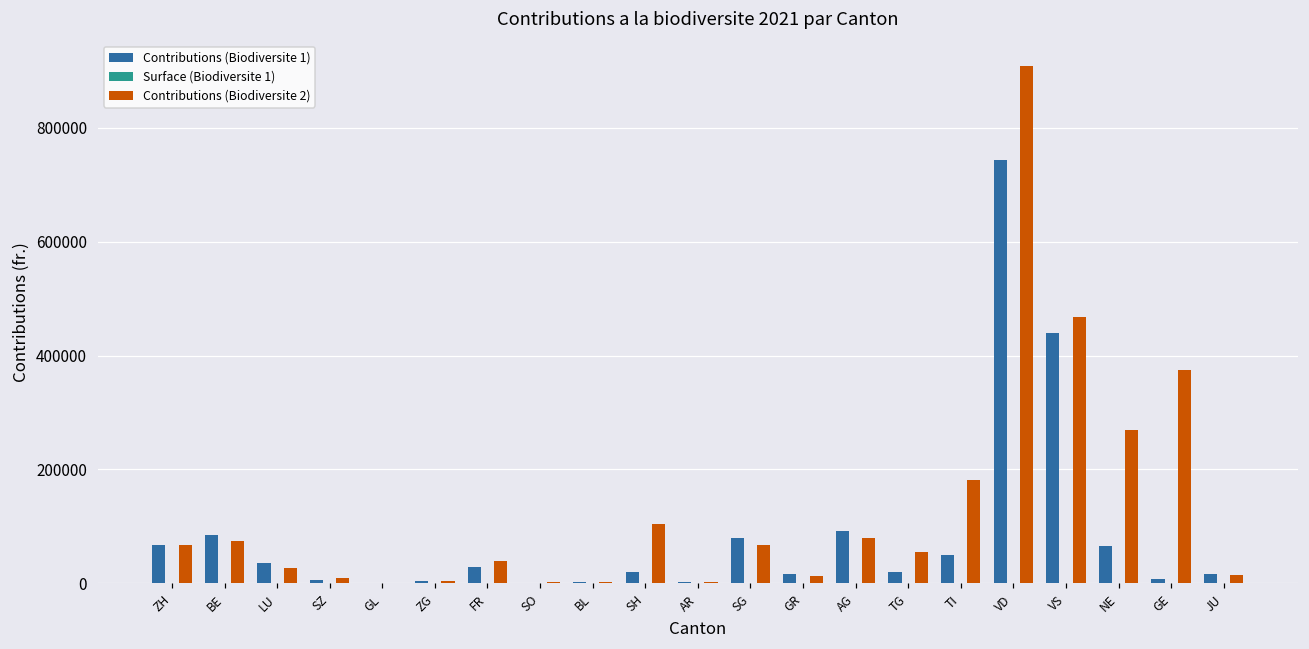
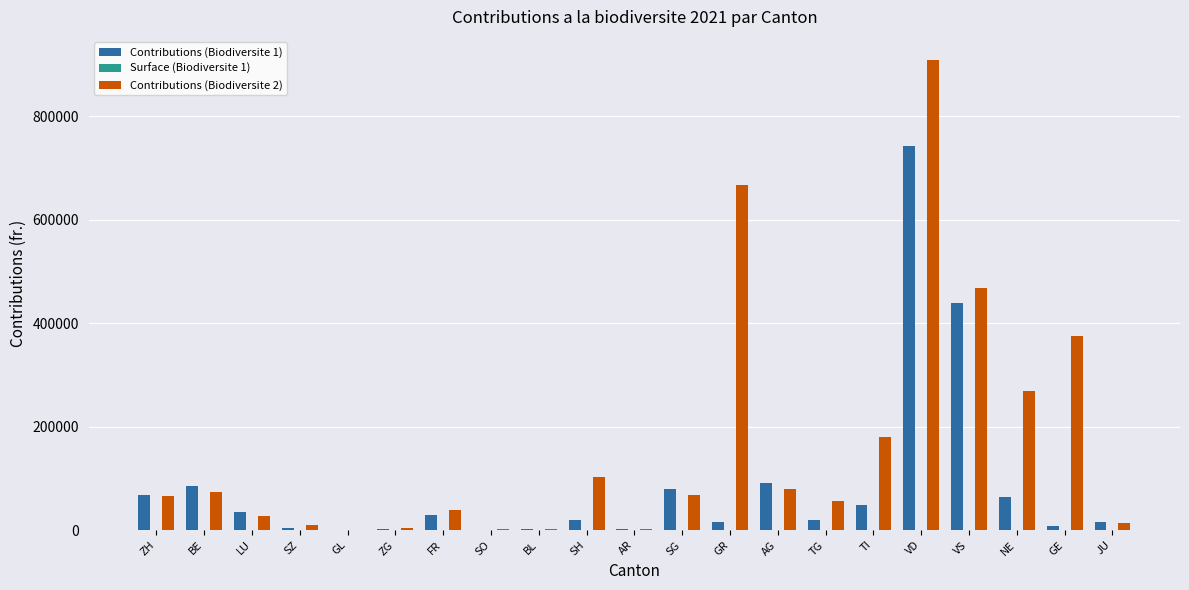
  {
    "Contributions (Biodiversite 2)": {
      "ZH": 70000,
      "BE": 70000,
      "LU": 30000,
      "SZ": 10000,
      "FR": 40000,
      "SH": 100000,
      "SG": 70000,
-     "GR": 10000,
+     "GR": 670000,
      "AG": 80000,
      "TG": 60000,
      "TI": 180000,
      "VD": 910000,
      "VS": 470000,
      "NE": 270000,
      "GE": 380000,
      "JU": 10000
    }
  }
